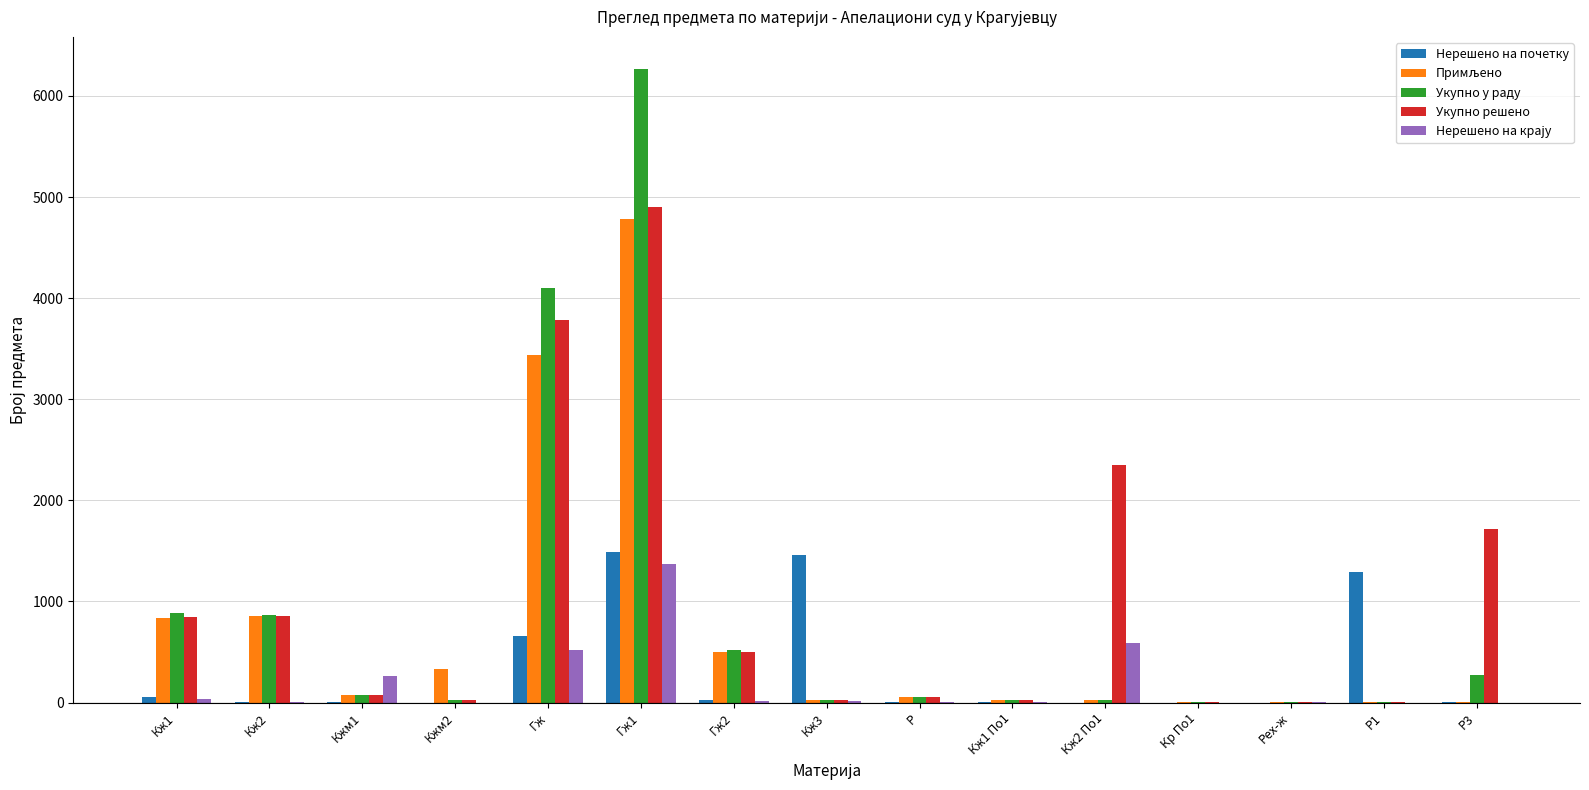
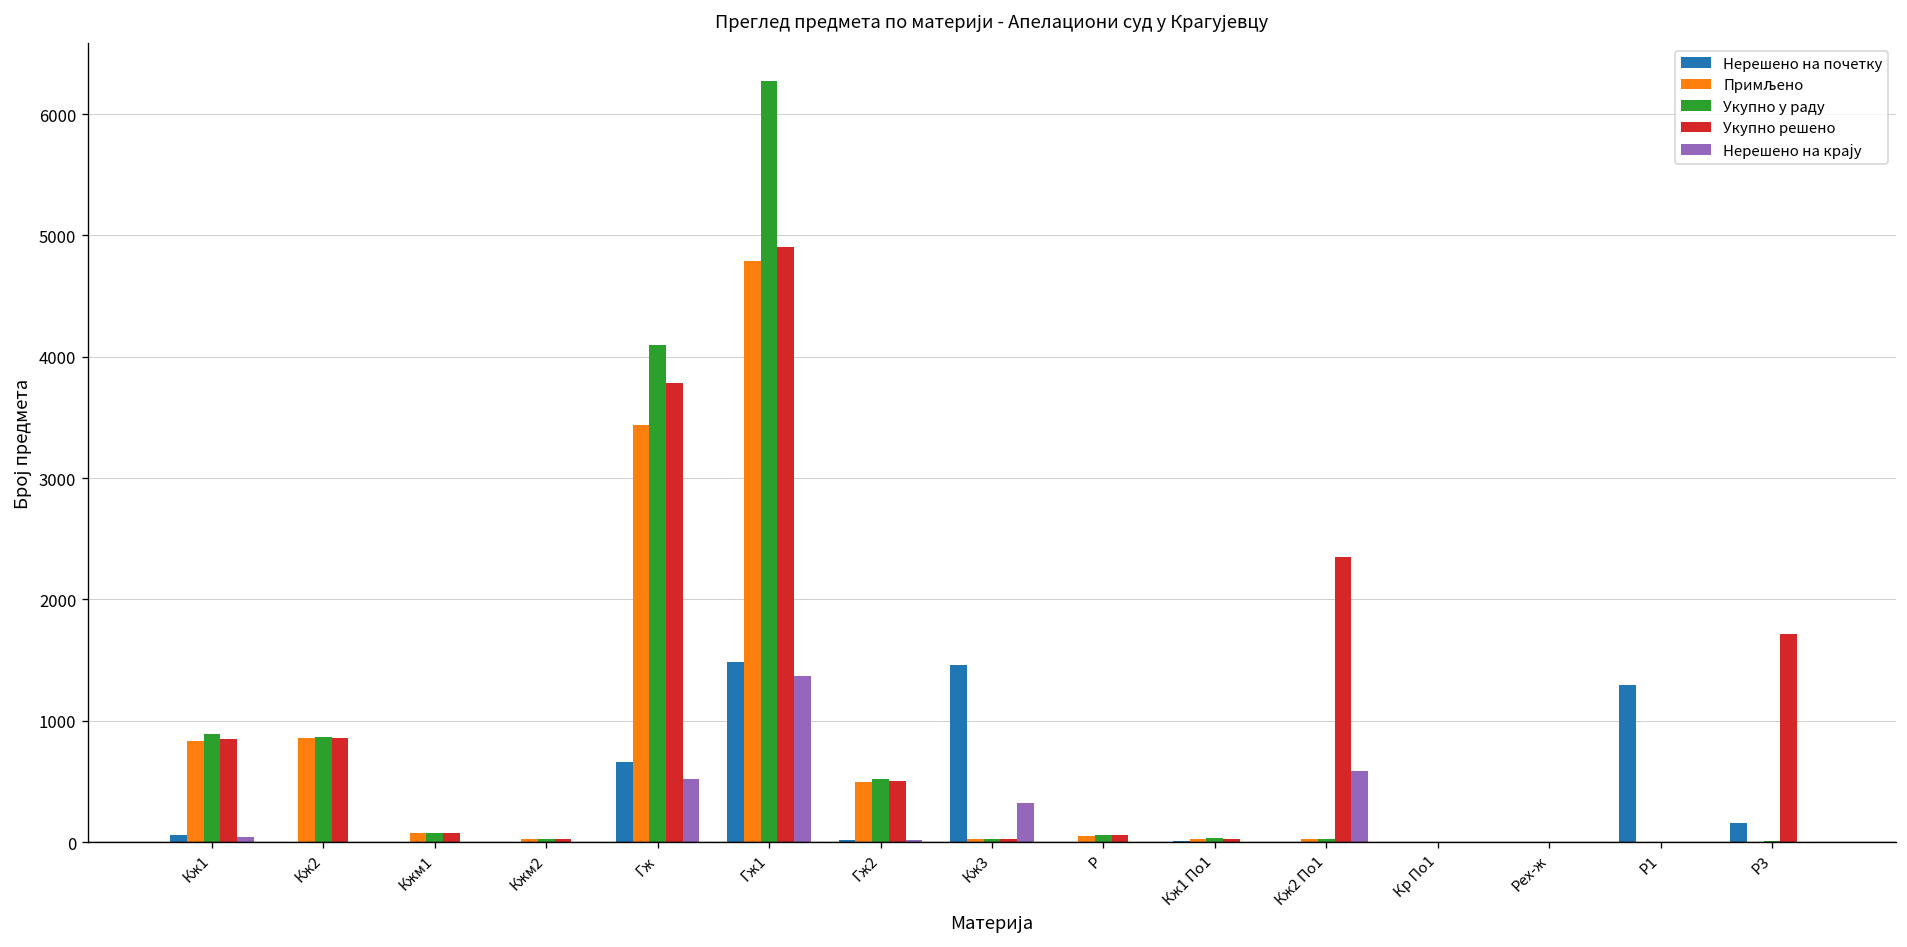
  {
    "Нерешено на почетку": {
      "Кж1": 60,
      "Кжм2": 0,
      "Гж": 660,
      "Гж1": 1490,
      "Кж3": 1460,
      "Кж2 По1": 0,
      "Кр По1": 0,
      "Рех-ж": 0,
      "Р1": 1300,
-     "Р3": 0
+     "Р3": 160
    },
    "Примљено": {
      "Кж1": 830,
      "Кж2": 860,
      "Кжм1": 80,
-     "Кжм2": 330,
+     "Кжм2": 30,
      "Гж": 3440,
      "Гж1": 4790,
      "Гж2": 500,
      "Кж3": 30,
      "Р": 50,
      "Кж2 По1": 30
    },
    "Укупно у раду": {
      "Кж1": 890,
      "Кж2": 860,
      "Кжм1": 80,
      "Кжм2": 30,
      "Гж": 4100,
      "Гж1": 6270,
      "Гж2": 520,
      "Кж3": 30,
      "Р": 60,
      "Кж1 По1": 30,
      "Кж2 По1": 30,
-     "Р3": 280
+     "Р3": 10
    },
    "Укупно решено": {
      "Кж1": 850,
      "Кж2": 860,
      "Кжм1": 80,
      "Кжм2": 30,
      "Гж": 3780,
      "Гж1": 4900,
      "Гж2": 500,
      "Кж3": 30,
      "Р": 60,
      "Кж1 По1": 30,
      "Кж2 По1": 2350,
      "Р3": 1710
    },
    "Нерешено на крају": {
      "Кж1": 40,
-     "Кжм1": 270,
+     "Кжм1": 0,
      "Кжм2": 0,
      "Гж": 520,
      "Гж1": 1370,
-     "Кж3": 20,
+     "Кж3": 320,
      "Кж2 По1": 590,
      "Кр По1": 0,
      "Р1": 0,
      "Р3": 0
    }
  }
